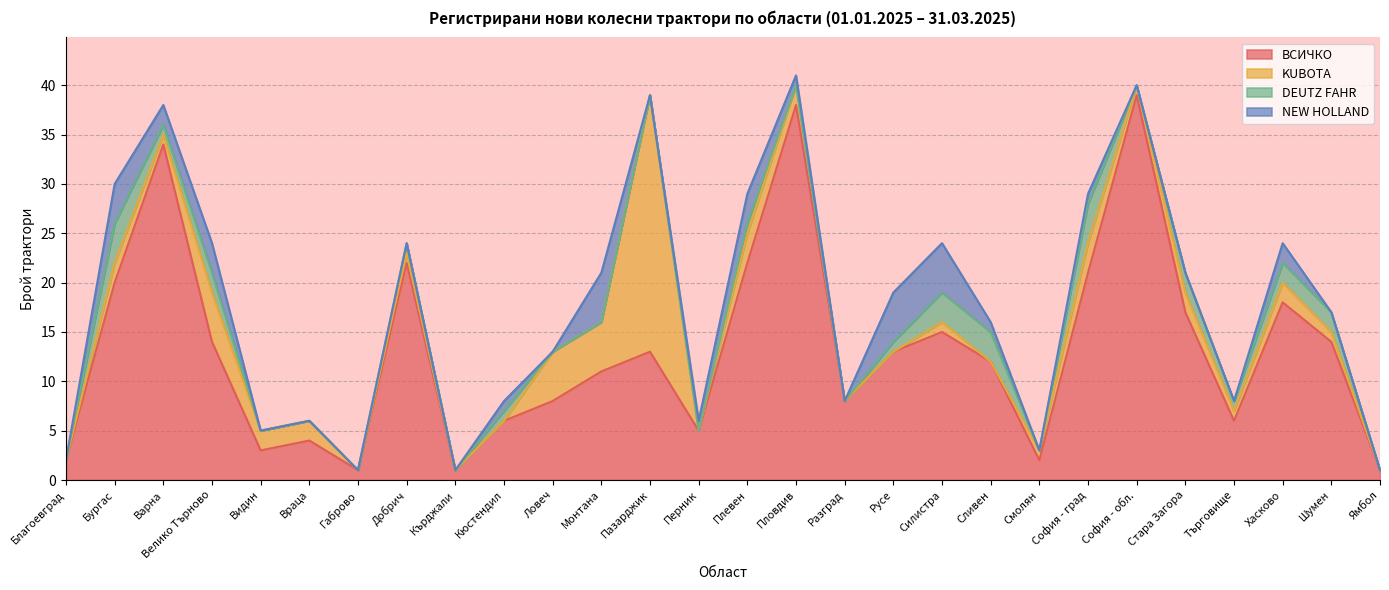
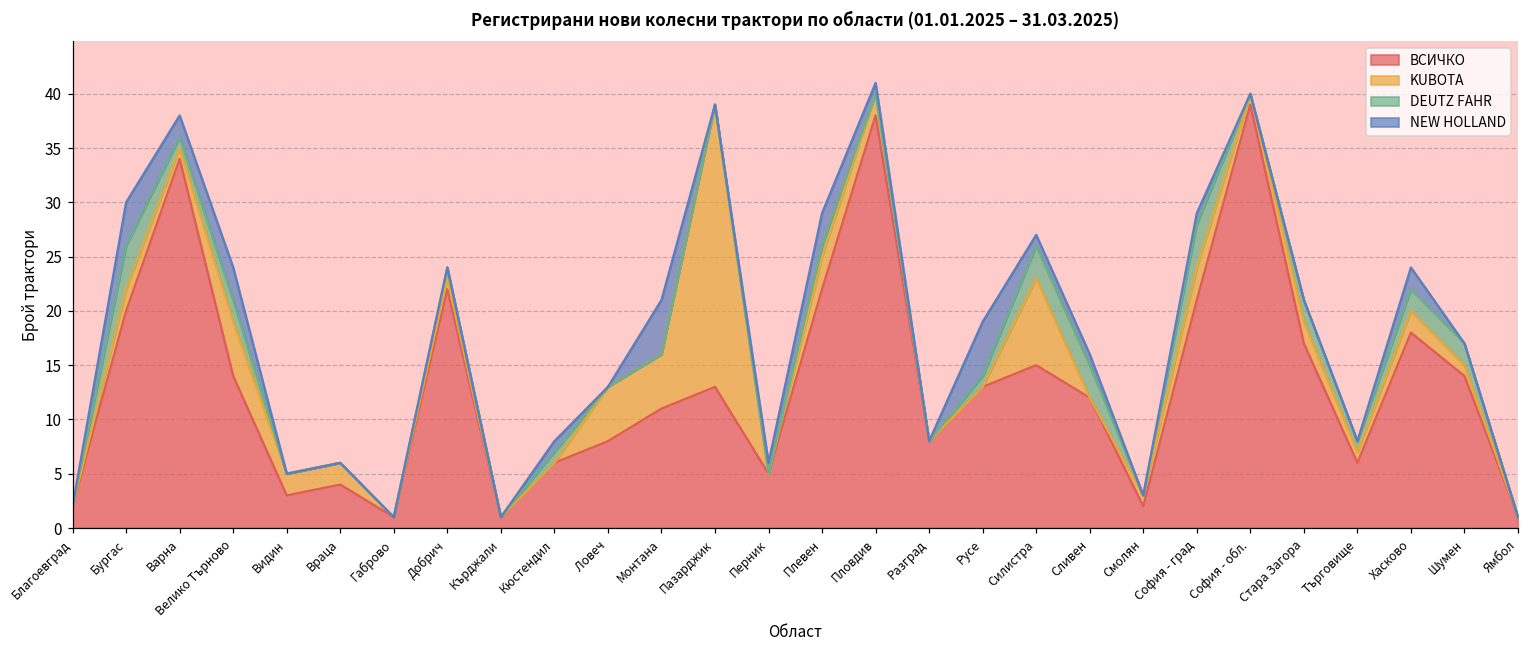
  {
    "ВСИЧКО": {
      "Бургас": 20,
      "Варна": 34,
      "Велико Търново": 14,
      "Видин": 3,
      "Враца": 4,
      "Добрич": 22,
      "Ловеч": 8,
      "Монтана": 11,
      "Пазарджик": 13,
      "Плевен": 22,
      "Пловдив": 38,
      "Силистра": 15,
      "Смолян": 2,
      "София - град": 21,
      "София - обл.": 39,
      "Стара Загора": 17,
      "Търговище": 6,
      "Хасково": 18,
      "Шумен": 14
    },
    "KUBOTA": {
      "Бургас": 2,
      "Варна": 1,
      "Велико Търново": 5,
      "Добрич": 1,
      "Плевен": 3,
-     "Силистра": 1,
+     "Силистра": 8,
      "София - град": 3,
      "Стара Загора": 2,
      "Търговище": 1,
      "Хасково": 2,
      "Шумен": 1
    },
    "DEUTZ FAHR": {
      "Бургас": 4,
      "Варна": 1,
      "Велико Търново": 2,
      "Кюстендил": 1,
      "Плевен": 1,
      "Русе": 1,
      "Силистра": 3,
      "Сливен": 3,
      "София - град": 4,
      "Хасково": 2
    },
    "NEW HOLLAND": {
      "Бургас": 4,
      "Варна": 2,
      "Велико Търново": 3,
      "Кюстендил": 1,
      "Монтана": 5,
      "Перник": 1,
      "Плевен": 3,
      "Пловдив": 1,
      "Русе": 5,
-     "Силистра": 5,
+     "Силистра": 1,
      "Сливен": 1,
      "София - град": 1,
      "Хасково": 2
    }
  }
